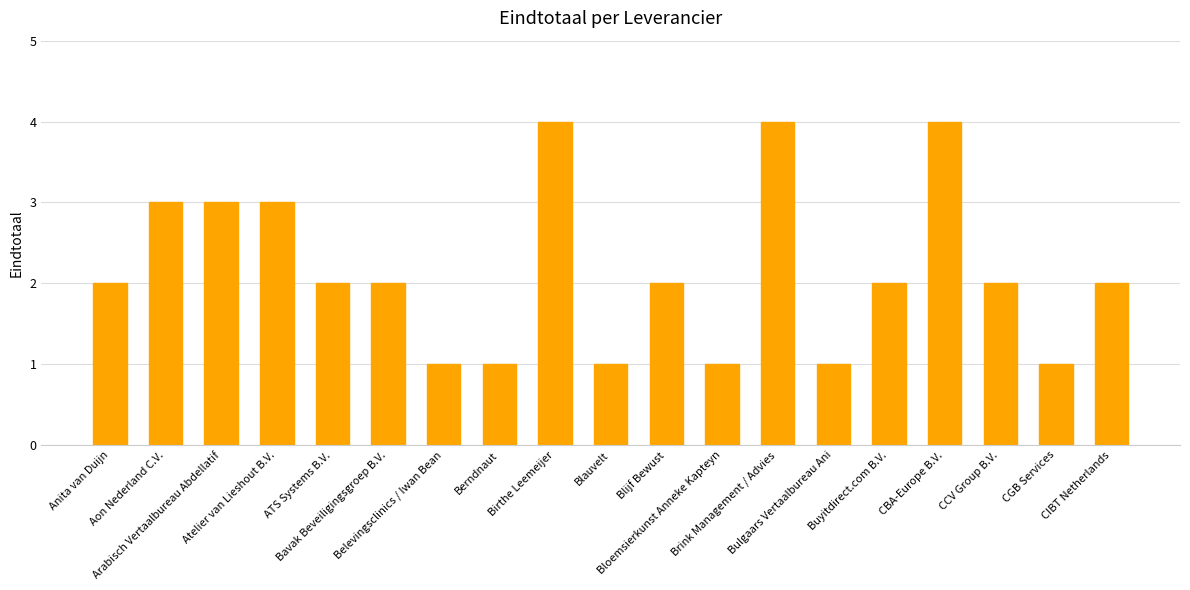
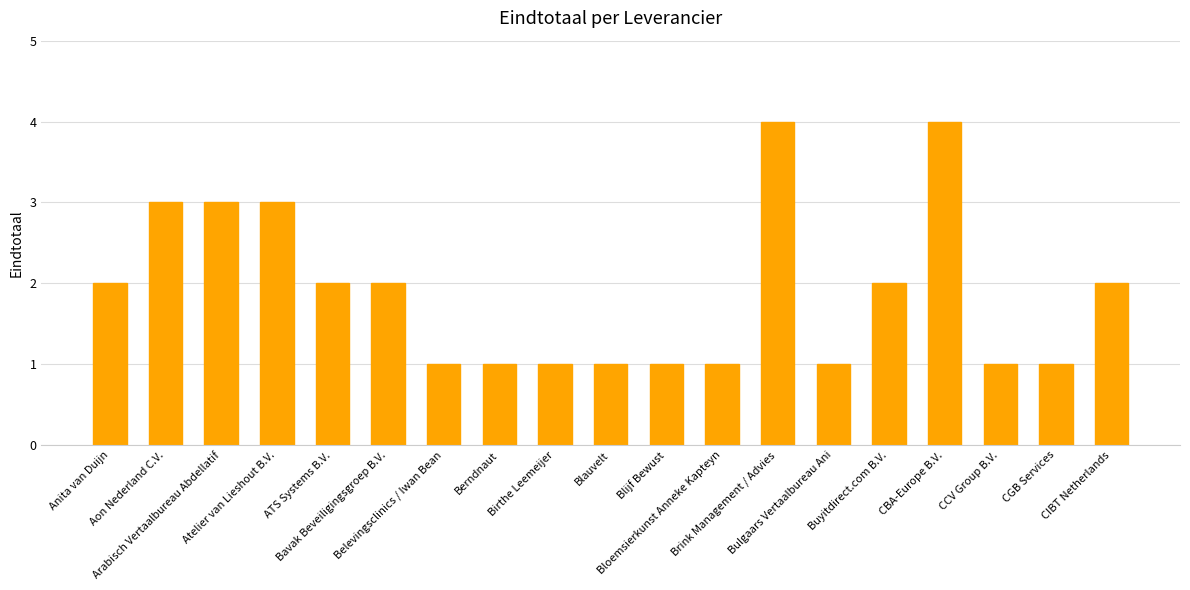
  {
    "Anita van Duijn": 2,
    "Aon Nederland C.V.": 3,
    "Arabisch Vertaalbureau Abdellatif": 3,
    "Atelier van Lieshout B.V.": 3,
    "ATS Systems B.V.": 2,
    "Bavak Beveiligingsgroep B.V.": 2,
    "Belevingsclinics / Iwan Bean": 1,
    "Berndnaut": 1,
-   "Birthe Leemeijer": 4,
+   "Birthe Leemeijer": 1,
    "Blauvelt": 1,
-   "Blijf Bewust": 2,
+   "Blijf Bewust": 1,
    "Bloemsierkunst Anneke Kapteyn": 1,
    "Brink Management / Advies": 4,
    "Bulgaars Vertaalbureau Ani": 1,
    "Buyitdirect.com B.V.": 2,
    "CBA-Europe B.V.": 4,
-   "CCV Group B.V.": 2,
+   "CCV Group B.V.": 1,
    "CGB Services": 1,
    "CIBT Netherlands": 2
  }
